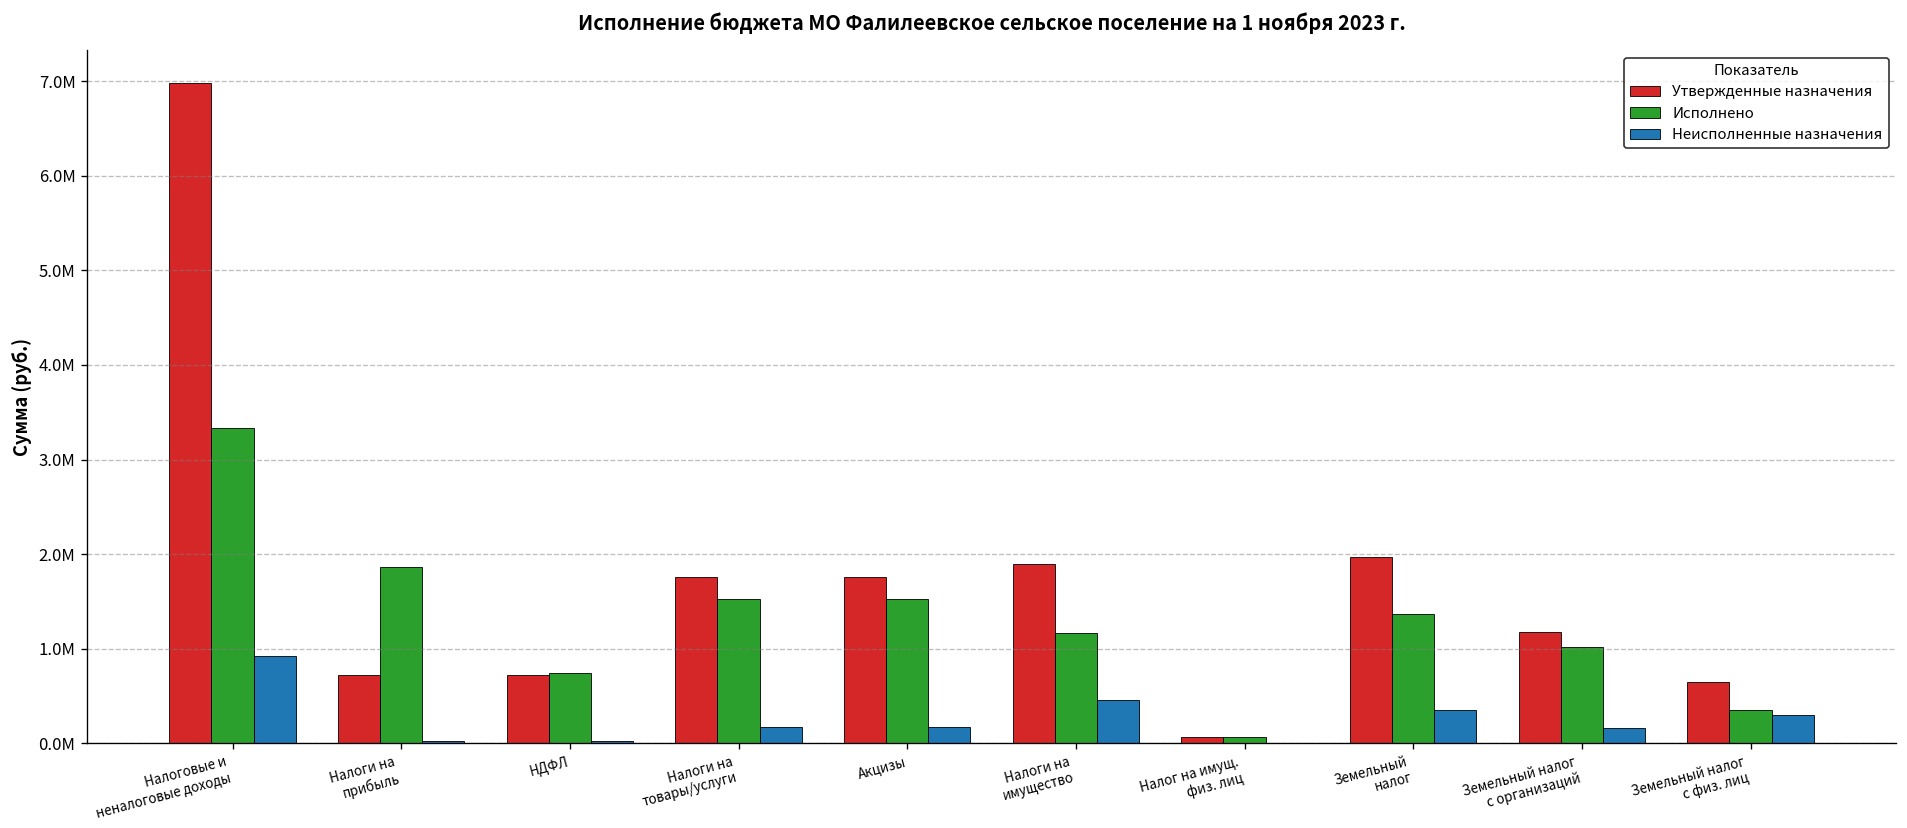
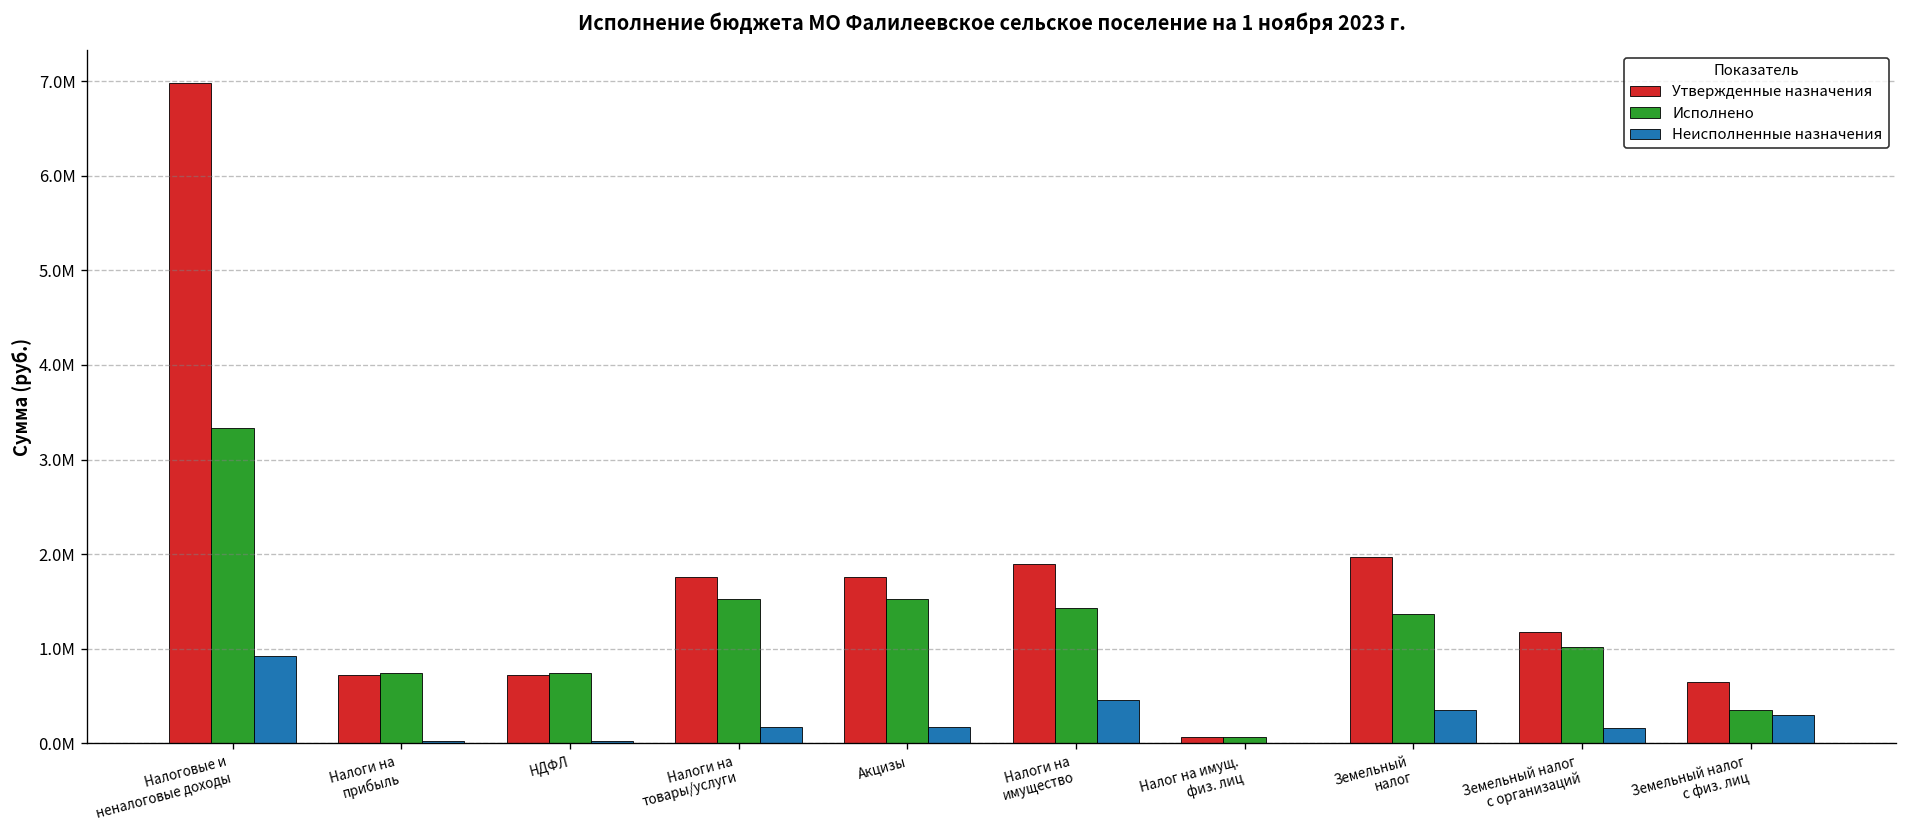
  {
    "Утвержденные назначения": {
      "Налоговые и неналоговые доходы": 7000000,
      "Налоги на прибыль": 700000,
      "НДФЛ": 700000,
      "Налоги на товары/услуги": 1800000,
      "Акцизы": 1800000,
      "Налоги на имущество": 1900000,
      "Налог на имущ. физ. лиц": 100000,
      "Земельный налог": 2000000,
      "Земельный налог с организаций": 1200000,
      "Земельный налог с физ. лиц": 600000
    },
    "Исполнено": {
      "Налоговые и неналоговые доходы": 3300000,
-     "Налоги на прибыль": 1900000,
+     "Налоги на прибыль": 700000,
      "НДФЛ": 700000,
      "Налоги на товары/услуги": 1500000,
      "Акцизы": 1500000,
-     "Налоги на имущество": 1200000,
+     "Налоги на имущество": 1400000,
      "Налог на имущ. физ. лиц": 100000,
      "Земельный налог": 1400000,
      "Земельный налог с организаций": 1000000,
      "Земельный налог с физ. лиц": 400000
    },
    "Неисполненные назначения": {
      "Налоговые и неналоговые доходы": 900000,
      "Налоги на товары/услуги": 200000,
      "Акцизы": 200000,
      "Налоги на имущество": 500000,
      "Земельный налог": 400000,
      "Земельный налог с организаций": 200000,
      "Земельный налог с физ. лиц": 300000
    }
  }
